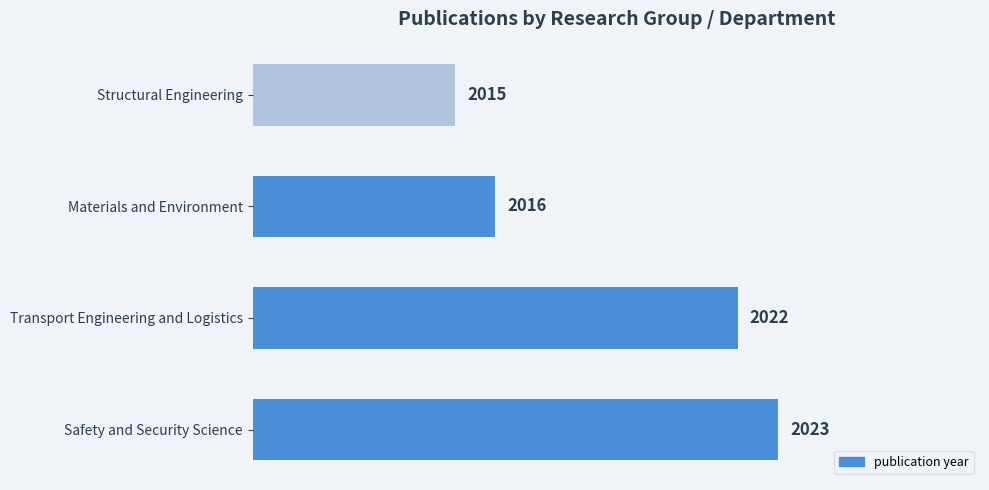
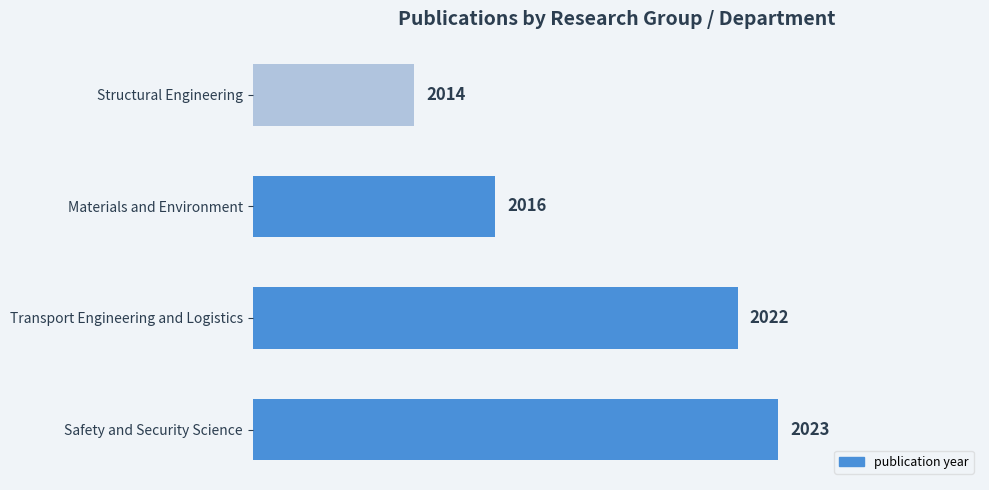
  {
-   "Structural Engineering": 2015,
+   "Structural Engineering": 2014,
    "Materials and Environment": 2016,
    "Transport Engineering and Logistics": 2022,
    "Safety and Security Science": 2023
  }
